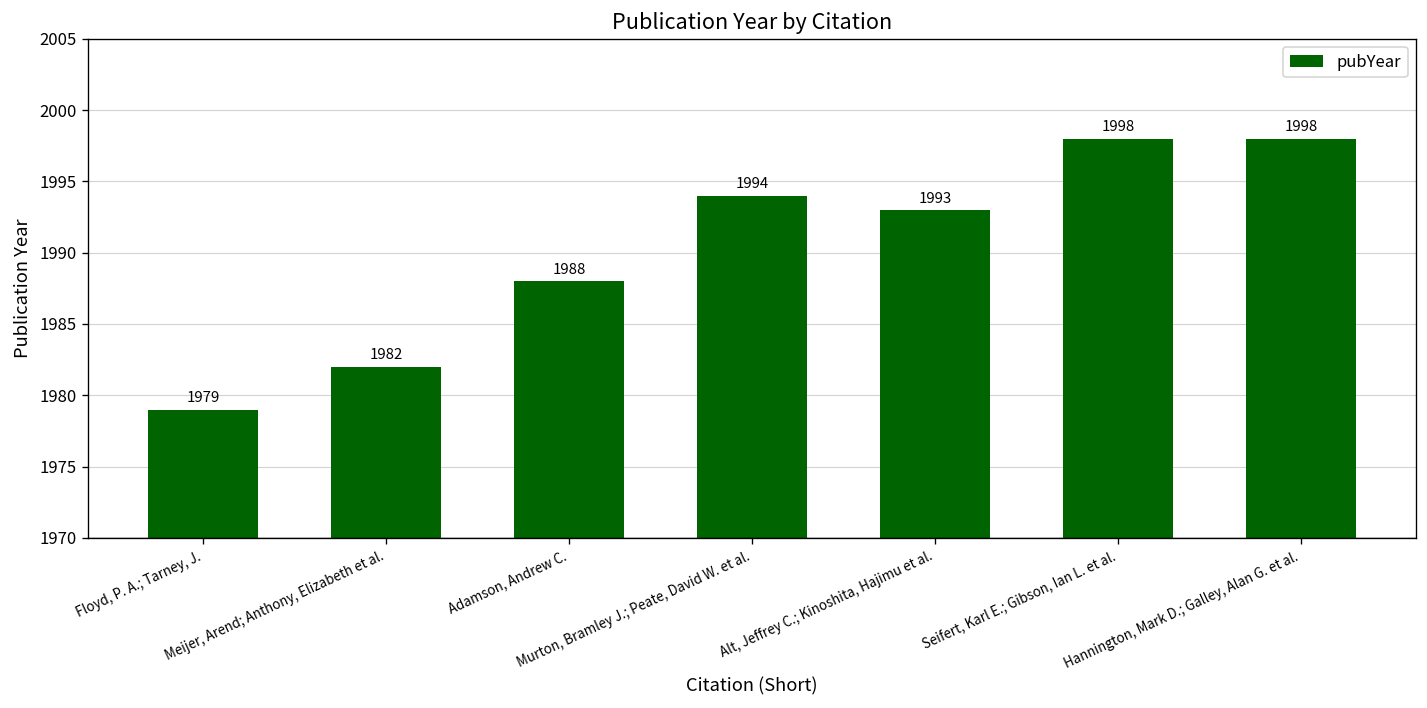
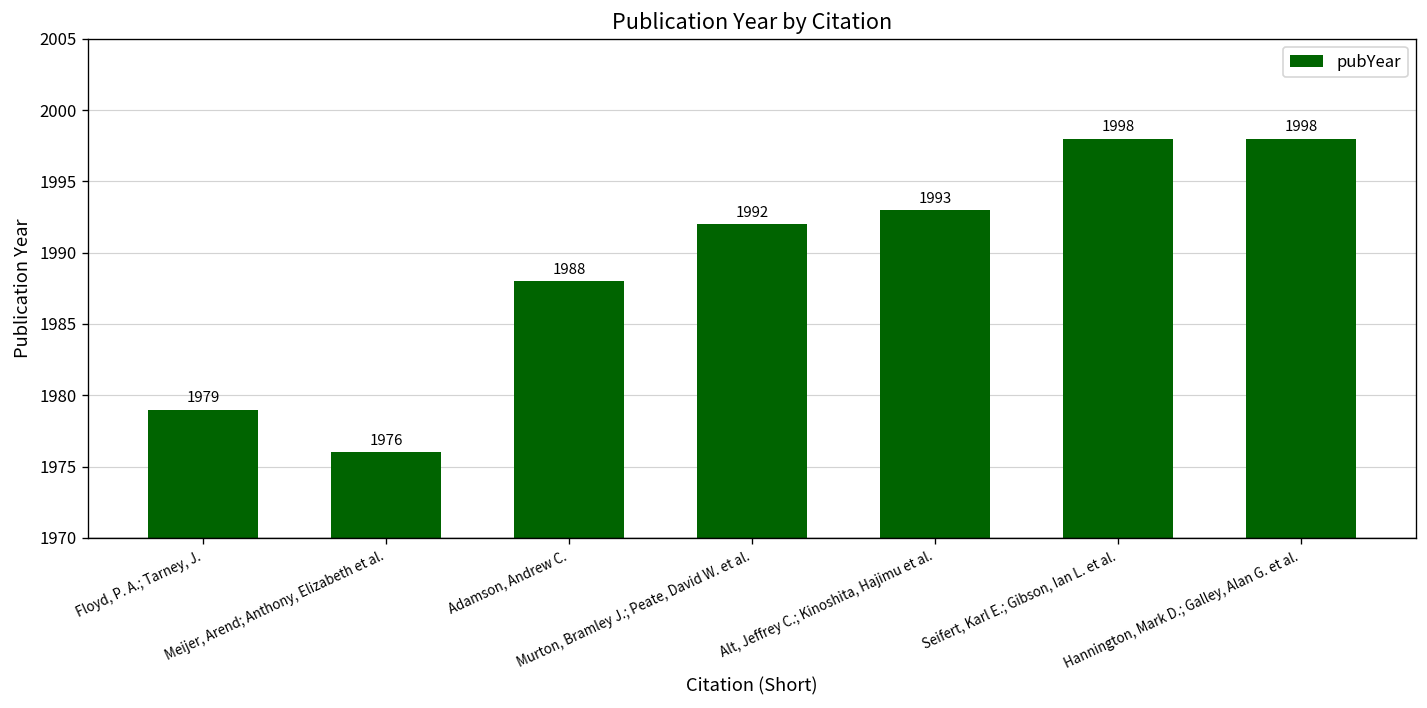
  {
    "Floyd, P. A.; Tarney, J.": 1979,
-   "Meijer, Arend; Anthony, Elizabeth et al.": 1982,
+   "Meijer, Arend; Anthony, Elizabeth et al.": 1976,
    "Adamson, Andrew C.": 1988,
-   "Murton, Bramley J.; Peate, David W. et al.": 1994,
+   "Murton, Bramley J.; Peate, David W. et al.": 1992,
    "Alt, Jeffrey C.; Kinoshita, Hajimu et al.": 1993,
    "Seifert, Karl E.; Gibson, Ian L. et al.": 1998,
    "Hannington, Mark D.; Galley, Alan G. et al.": 1998
  }
